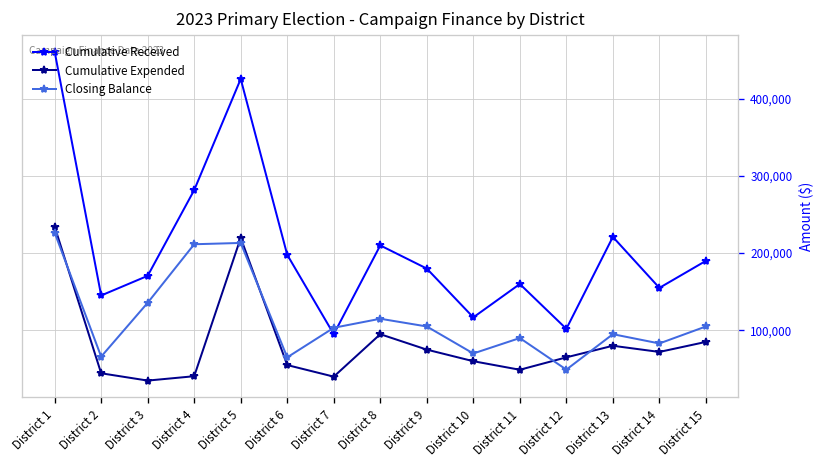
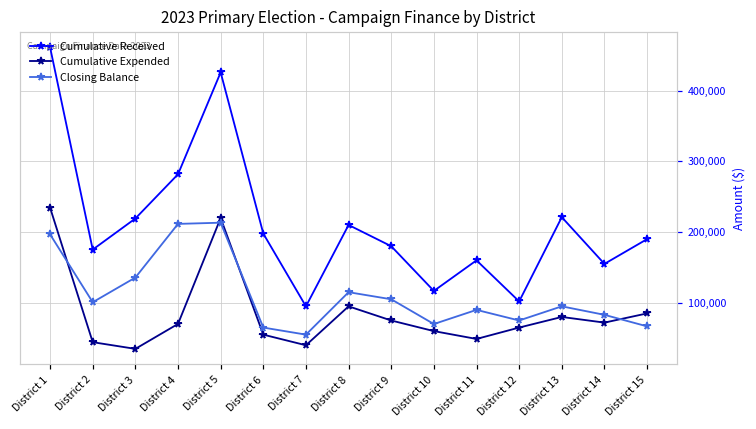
  {
    "Cumulative Received": {
-     "District 2": "150,000",
-     "District 3": "170,000",
+     "District 2": "180,000",
+     "District 3": "220,000",
      "District 4": "280,000",
      "District 5": "430,000",
      "District 6": "200,000",
      "District 7": "100,000",
      "District 8": "210,000",
      "District 9": "180,000",
      "District 10": "120,000",
      "District 11": "160,000",
      "District 12": "100,000",
      "District 13": "220,000",
      "District 14": "160,000",
      "District 15": "190,000"
    },
    "Cumulative Expended": {
      "District 1": "230,000",
      "District 2": "40,000",
      "District 3": "30,000",
-     "District 4": "40,000",
+     "District 4": "70,000",
      "District 5": "220,000",
      "District 6": "60,000",
      "District 7": "40,000",
      "District 8": "100,000",
      "District 9": "80,000",
      "District 10": "60,000",
      "District 11": "50,000",
      "District 12": "70,000",
      "District 13": "80,000",
      "District 14": "70,000",
      "District 15": "90,000"
    },
    "Closing Balance": {
-     "District 1": "230,000",
-     "District 2": "70,000",
+     "District 1": "200,000",
+     "District 2": "100,000",
      "District 3": "140,000",
      "District 4": "210,000",
      "District 5": "210,000",
      "District 6": "70,000",
-     "District 7": "100,000",
+     "District 7": "60,000",
      "District 8": "120,000",
      "District 9": "110,000",
      "District 10": "70,000",
      "District 11": "90,000",
-     "District 12": "50,000",
+     "District 12": "80,000",
      "District 13": "100,000",
      "District 14": "80,000",
-     "District 15": "110,000"
+     "District 15": "70,000"
    }
  }
